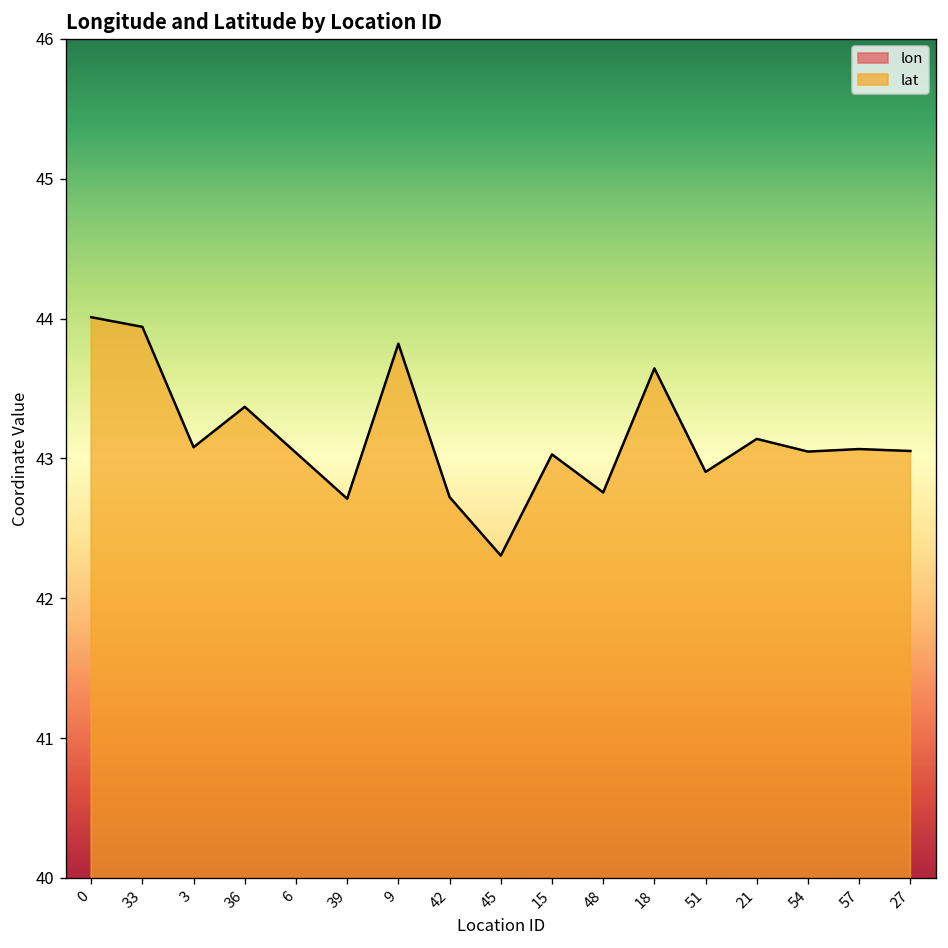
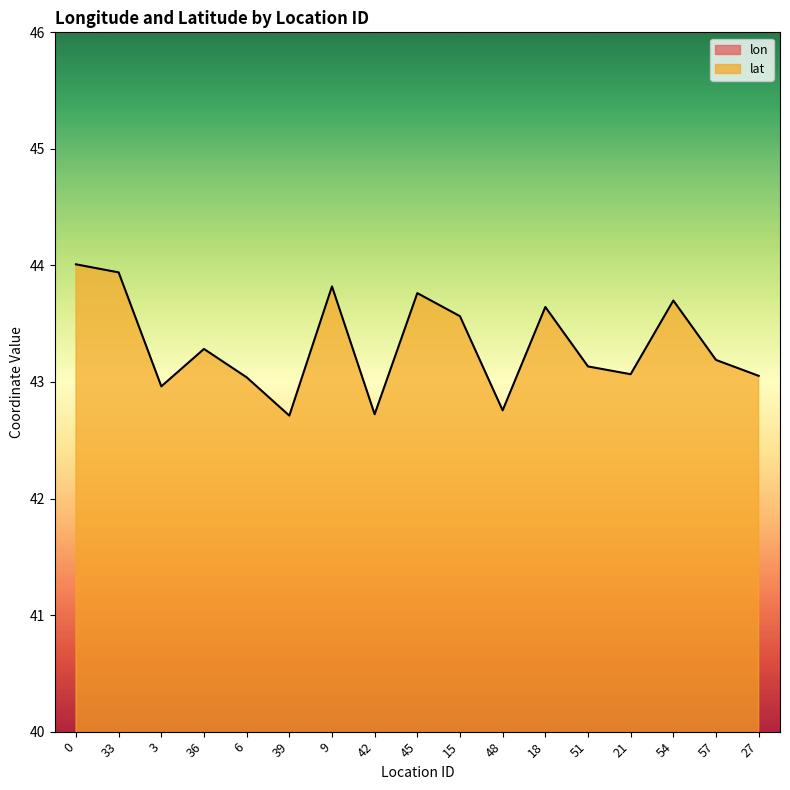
  {
    "lat": {
      "0": 44.01,
      "33": 43.94,
-     "3": 43.08,
-     "36": 43.37,
+     "3": 42.96,
+     "36": 43.28,
      "6": 43.04,
      "39": 42.71,
      "9": 43.82,
      "42": 42.72,
-     "45": 42.30,
-     "15": 43.03,
+     "45": 43.76,
+     "15": 43.56,
      "48": 42.76,
      "18": 43.64,
-     "51": 42.90,
-     "21": 43.14,
-     "54": 43.05,
-     "57": 43.07,
+     "51": 43.13,
+     "21": 43.07,
+     "54": 43.70,
+     "57": 43.19,
      "27": 43.05
    }
  }
